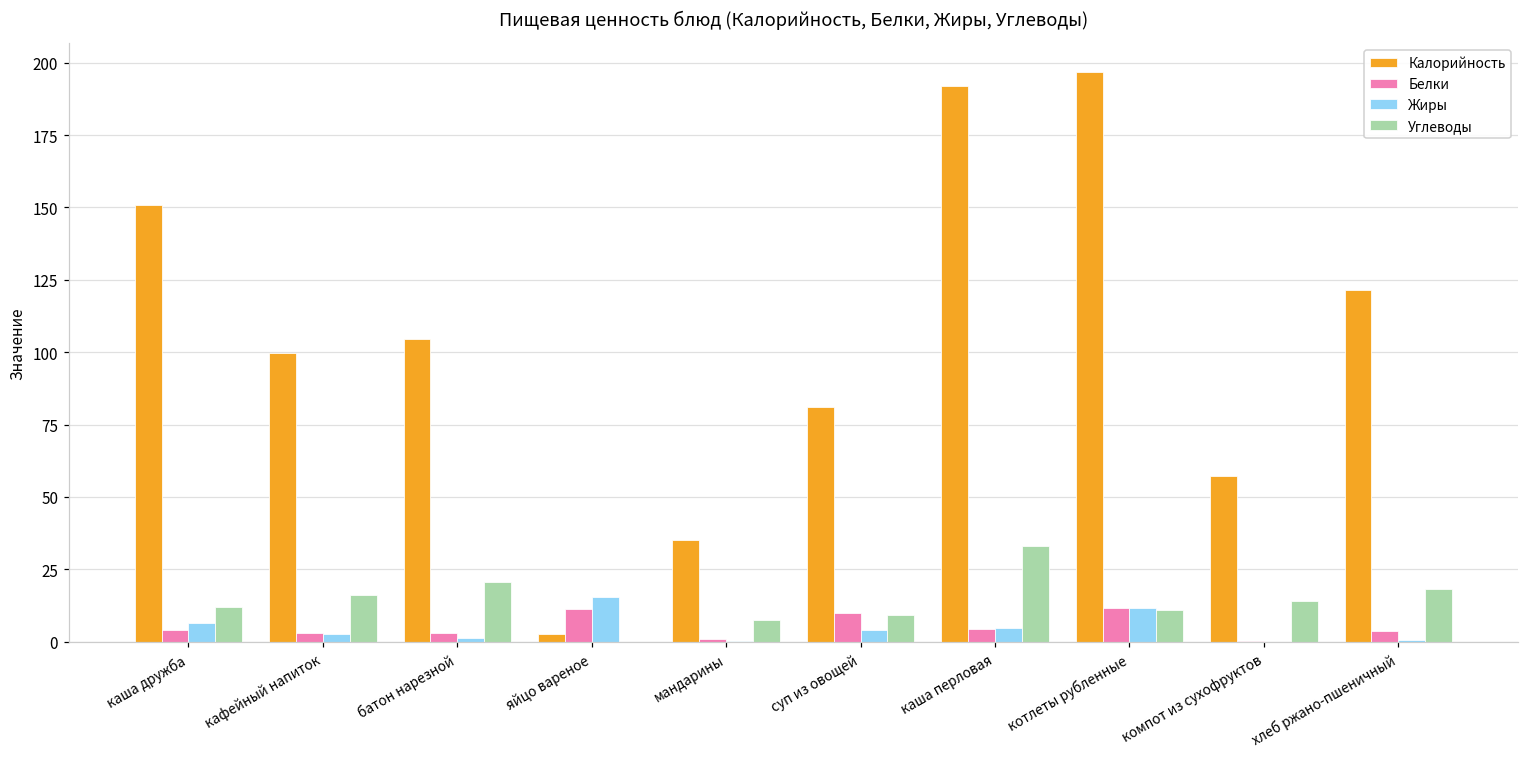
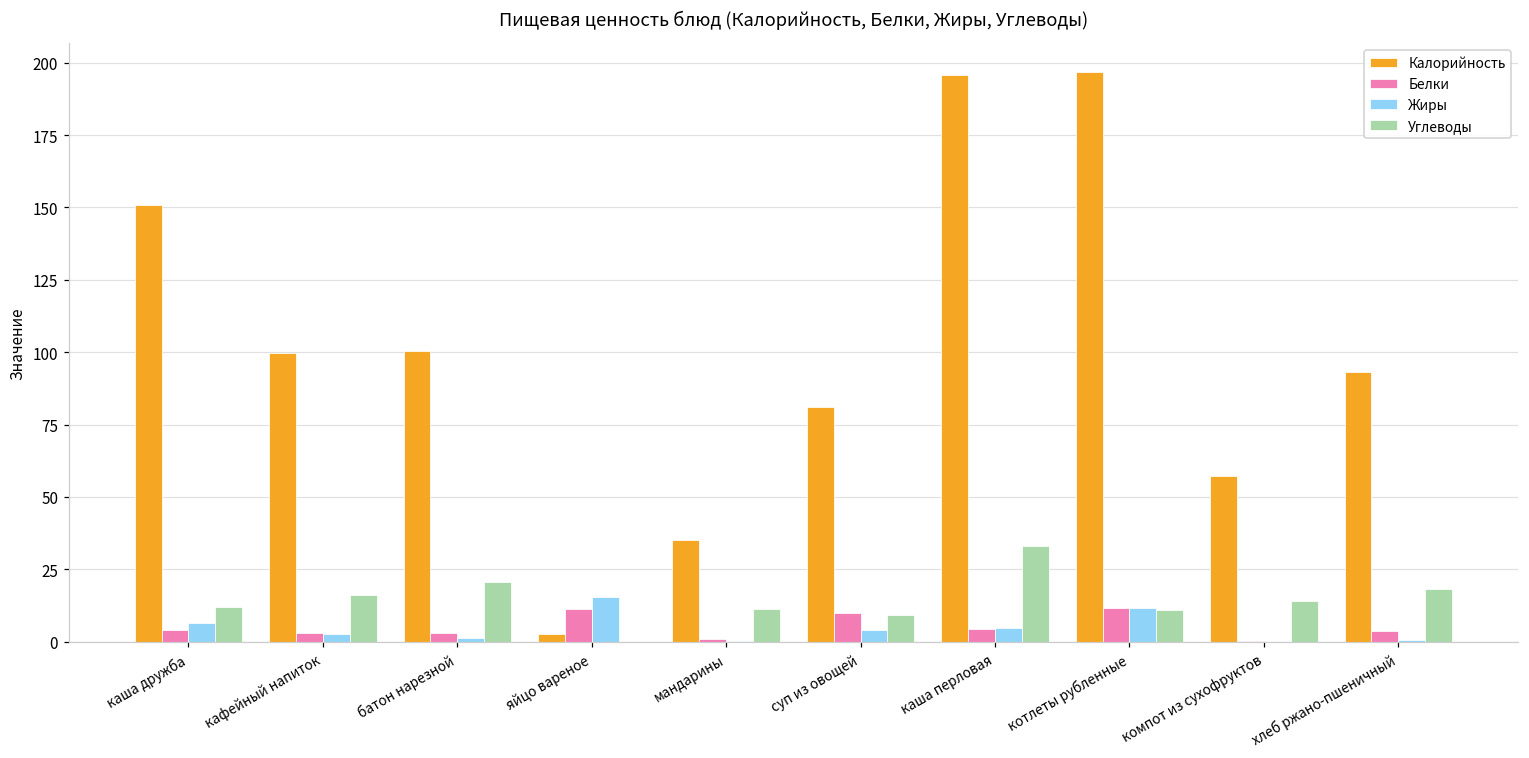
  {
    "Калорийность": {
      "каша дружба": 151,
      "кафейный напиток": 100,
-     "батон нарезной": 105,
+     "батон нарезной": 100,
      "яйцо вареное": 3,
      "мандарины": 35,
      "суп из овощей": 81,
-     "каша перловая": 192,
+     "каша перловая": 196,
      "котлеты рубленные": 197,
      "компот из сухофруктов": 57,
-     "хлеб ржано-пшеничный": 122
+     "хлеб ржано-пшеничный": 93
    },
    "Белки": {
      "каша дружба": 4,
      "кафейный напиток": 3,
      "батон нарезной": 3,
      "яйцо вареное": 11,
      "суп из овощей": 10,
      "каша перловая": 5,
      "котлеты рубленные": 12,
      "хлеб ржано-пшеничный": 4
    },
    "Жиры": {
      "каша дружба": 7,
      "кафейный напиток": 3,
      "батон нарезной": 1,
      "яйцо вареное": 15,
      "суп из овощей": 4,
      "каша перловая": 5,
      "котлеты рубленные": 12,
      "компот из сухофруктов": 0
    },
    "Углеводы": {
      "каша дружба": 12,
      "кафейный напиток": 16,
      "батон нарезной": 21,
      "яйцо вареное": 0,
-     "мандарины": 8,
+     "мандарины": 11,
      "суп из овощей": 9,
      "каша перловая": 33,
      "котлеты рубленные": 11,
      "компот из сухофруктов": 14,
      "хлеб ржано-пшеничный": 18
    }
  }
